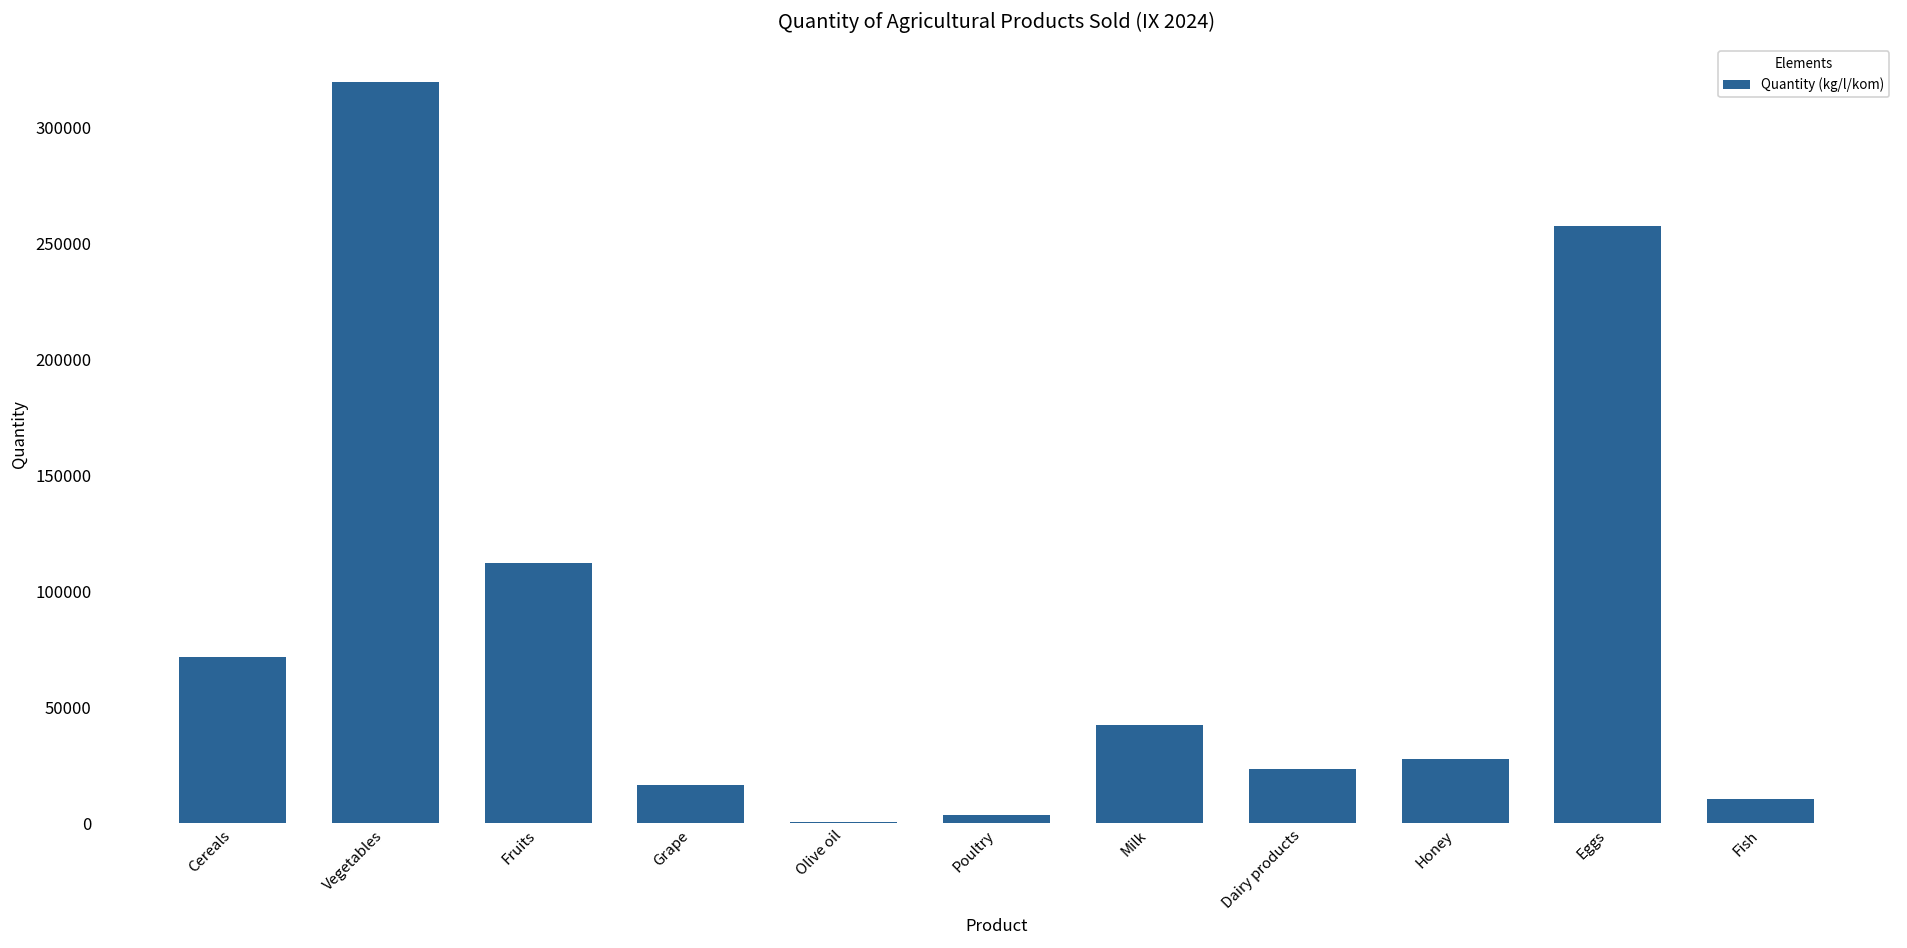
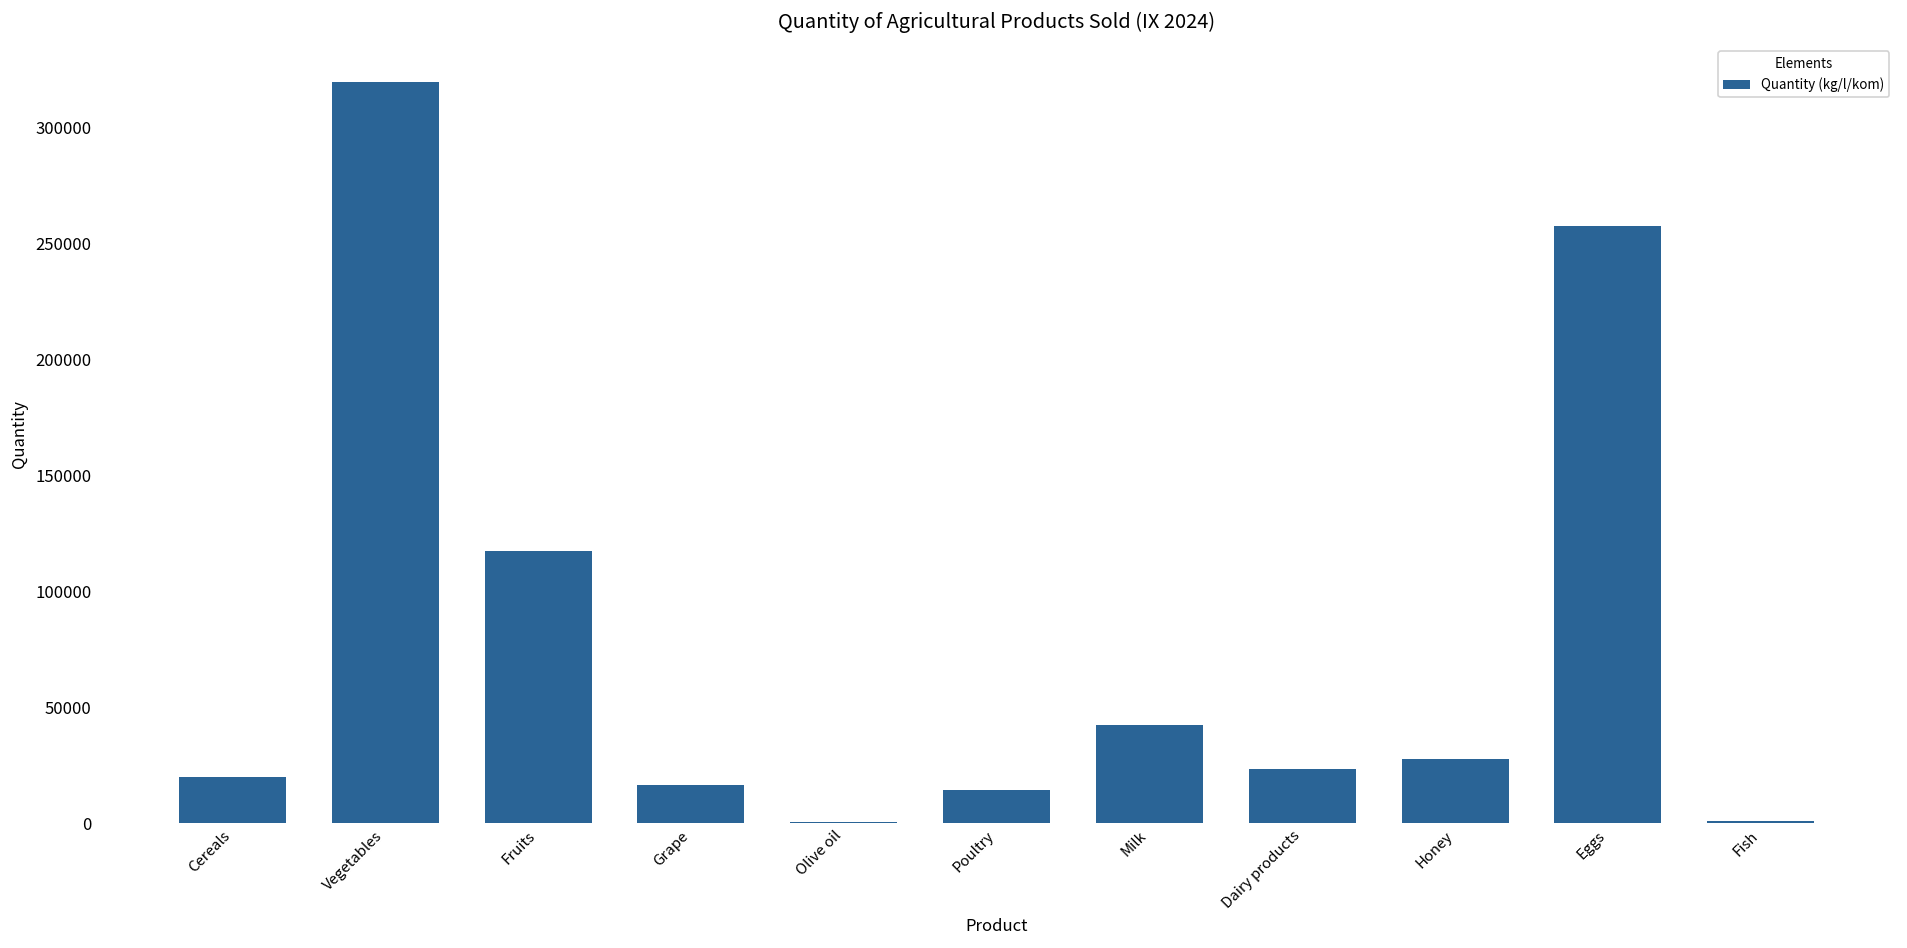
  {
-   "Cereals": 71000,
+   "Cereals": 20000,
    "Vegetables": 320000,
-   "Fruits": 112000,
+   "Fruits": 117000,
    "Grape": 16000,
-   "Poultry": 3000,
+   "Poultry": 14000,
    "Milk": 42000,
    "Dairy products": 23000,
    "Honey": 28000,
    "Eggs": 258000,
-   "Fish": 10000
+   "Fish": 1000
  }
